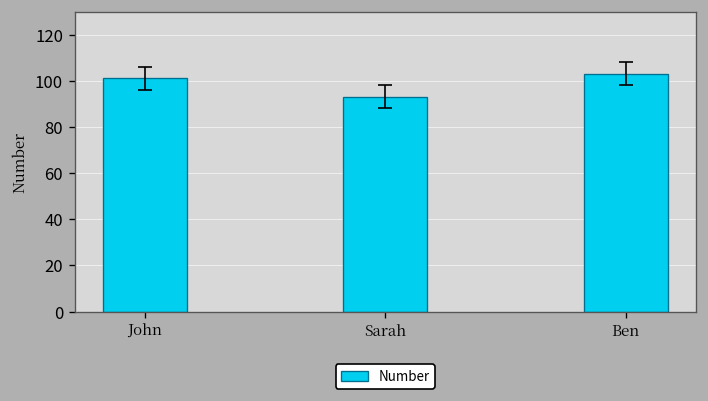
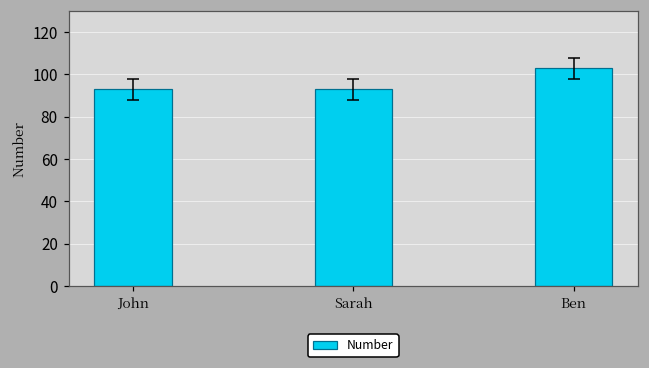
  {
    "Number": {
-     "John": 101,
+     "John": 93,
      "Sarah": 93,
      "Ben": 103
    }
  }
